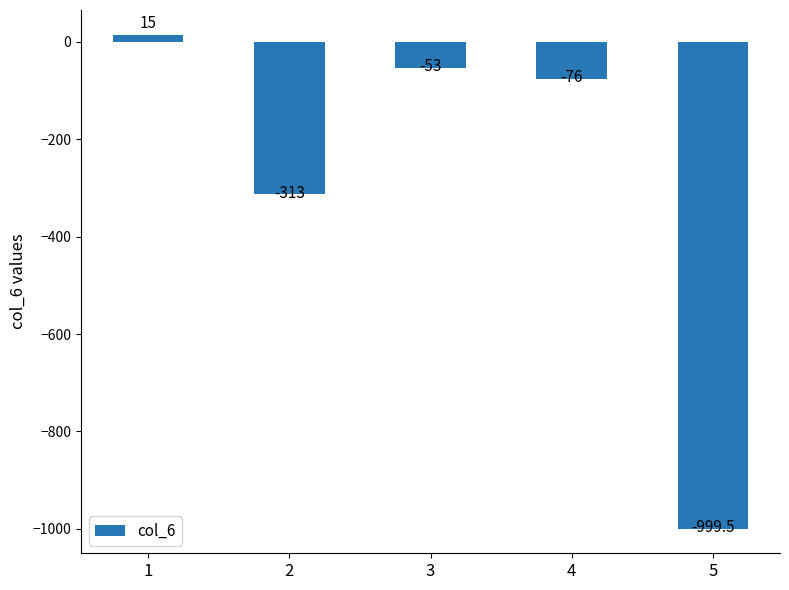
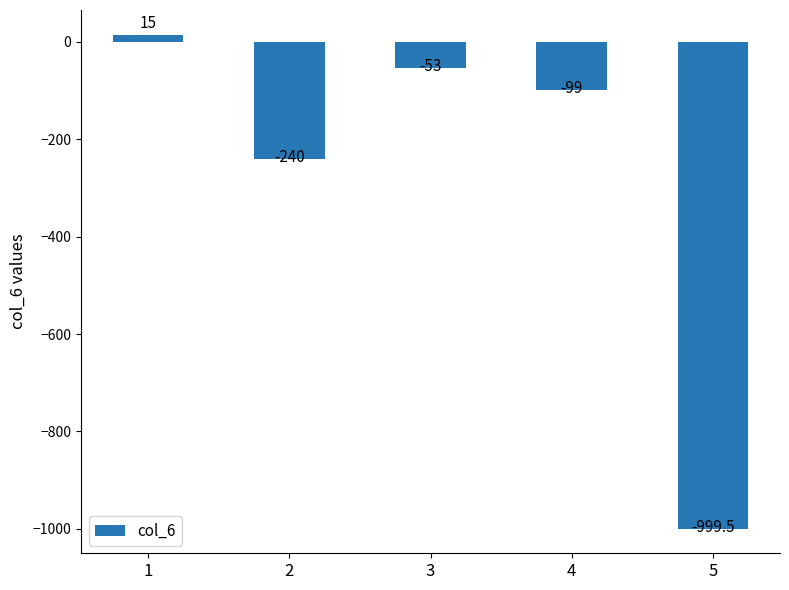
  {
    "1": 15,
-   "2": -313,
+   "2": -240,
    "3": -53,
-   "4": -76,
+   "4": -99,
    "5": -999.5
  }
